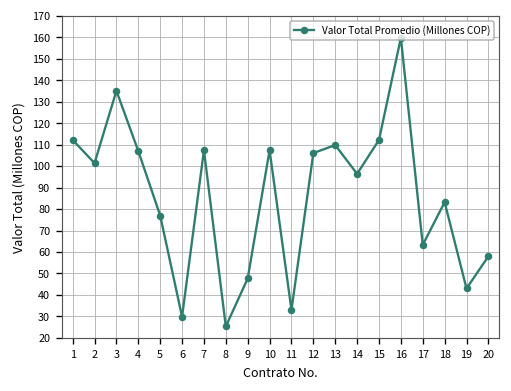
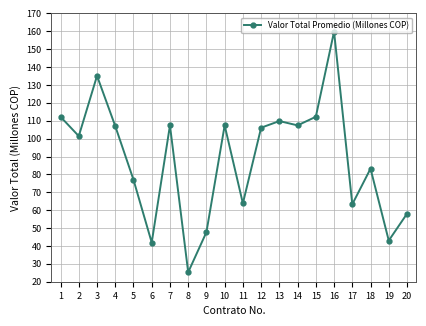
  {
    "1": 112,
    "2": 101,
    "3": 135,
    "4": 107,
    "5": 77,
-   "6": 30,
+   "6": 42,
    "7": 107,
    "8": 25,
    "9": 48,
    "10": 107,
-   "11": 33,
+   "11": 64,
    "12": 106,
    "13": 110,
-   "14": 96,
+   "14": 107,
    "15": 112,
    "17": 63,
    "18": 83,
    "19": 43,
    "20": 58
  }
